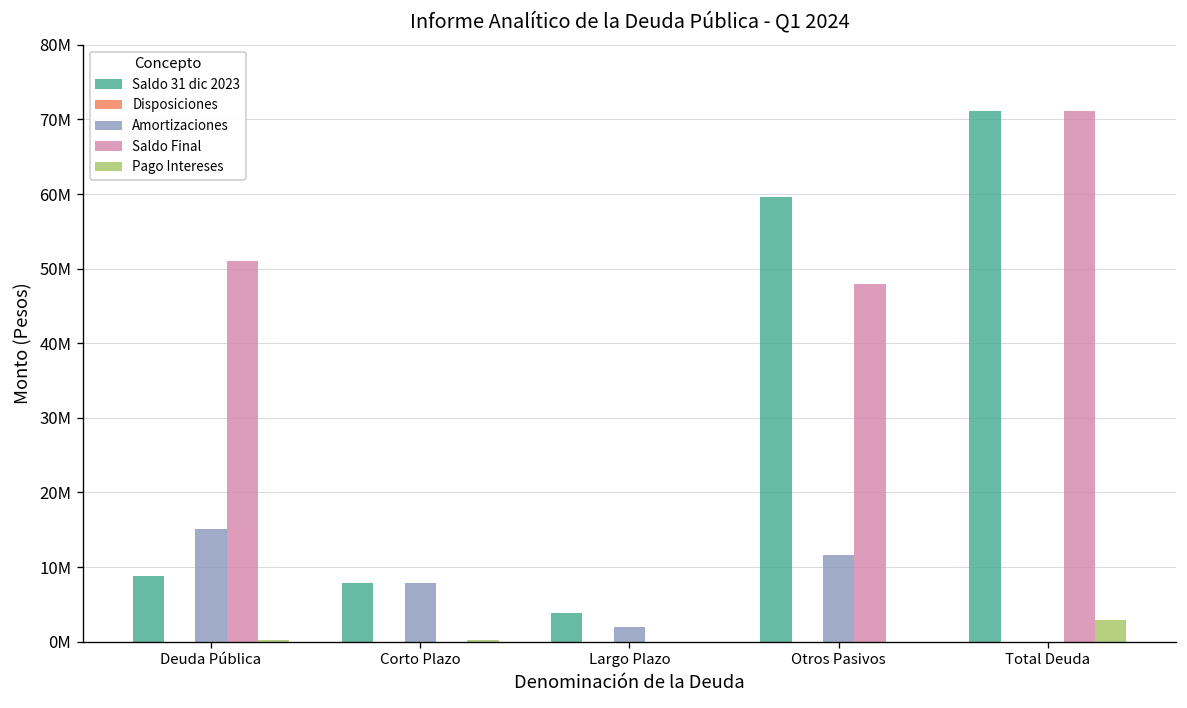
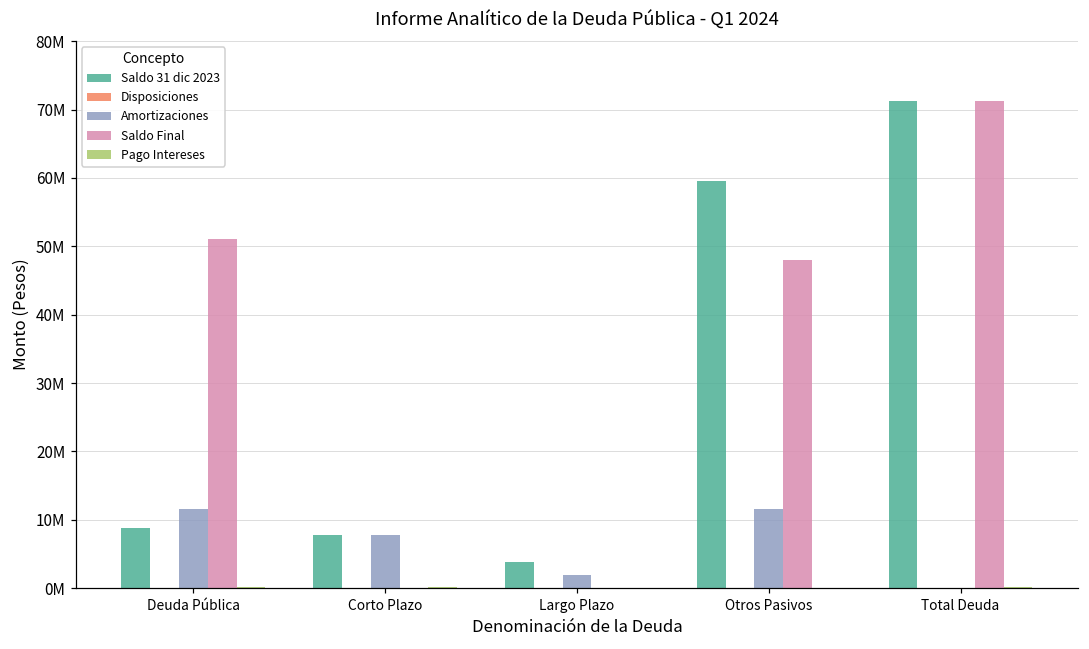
  {
    "Saldo 31 dic 2023": {
      "Deuda Pública": 9000000,
      "Corto Plazo": 8000000,
      "Largo Plazo": 4000000,
      "Otros Pasivos": 60000000,
      "Total Deuda": 71000000
    },
    "Disposiciones": {
      "Deuda Pública": 0,
      "Corto Plazo": 0,
      "Largo Plazo": 0,
      "Otros Pasivos": 0,
      "Total Deuda": 0
    },
    "Amortizaciones": {
-     "Deuda Pública": 15000000,
+     "Deuda Pública": 12000000,
      "Corto Plazo": 8000000,
      "Largo Plazo": 2000000,
      "Otros Pasivos": 12000000,
      "Total Deuda": 0
    },
    "Saldo Final": {
      "Deuda Pública": 51000000,
      "Corto Plazo": 0,
      "Largo Plazo": 0,
      "Otros Pasivos": 48000000,
      "Total Deuda": 71000000
    },
    "Pago Intereses": {
      "Largo Plazo": 0,
      "Otros Pasivos": 0,
-     "Total Deuda": 3000000
+     "Total Deuda": 0
    }
  }
